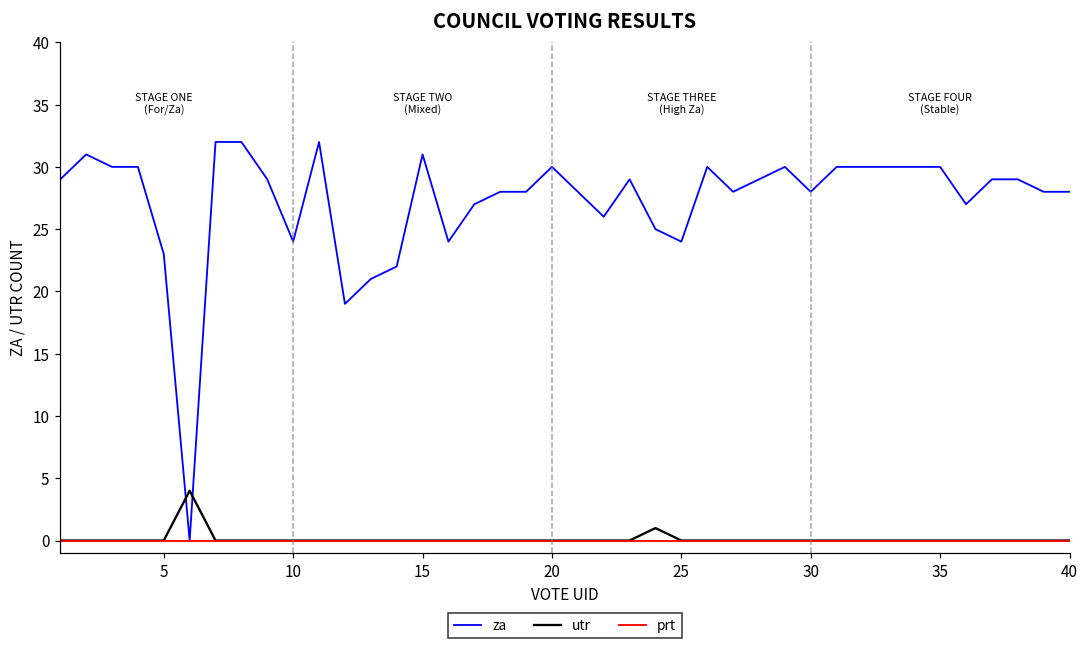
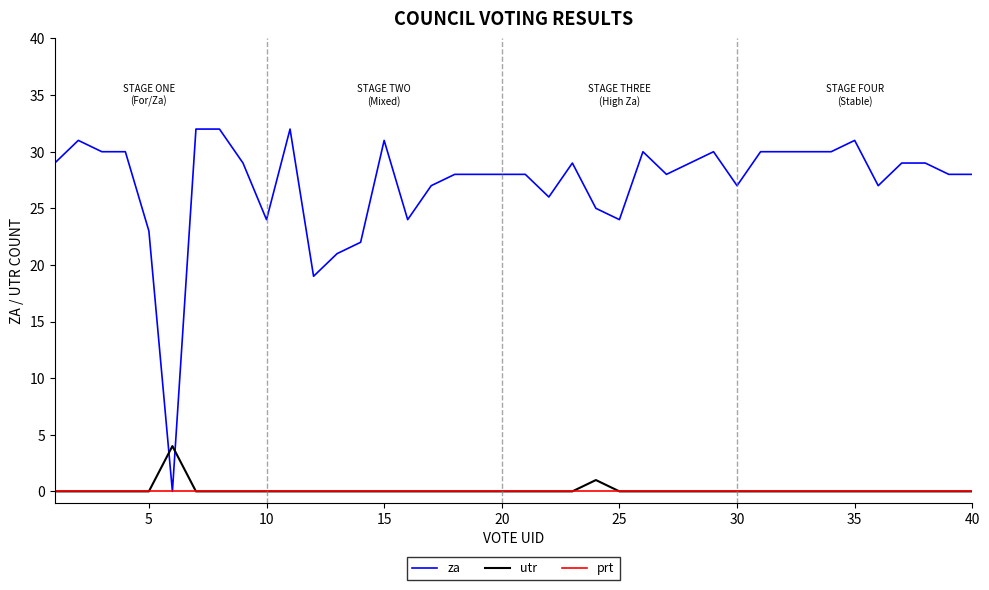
  {
    "za": {
      "5": 23,
      "10": 24,
      "15": 31,
-     "20": 30,
+     "20": 28,
      "25": 24,
-     "30": 28,
-     "35": 30,
+     "30": 27,
+     "35": 31,
      "40": 28
    }
  }
